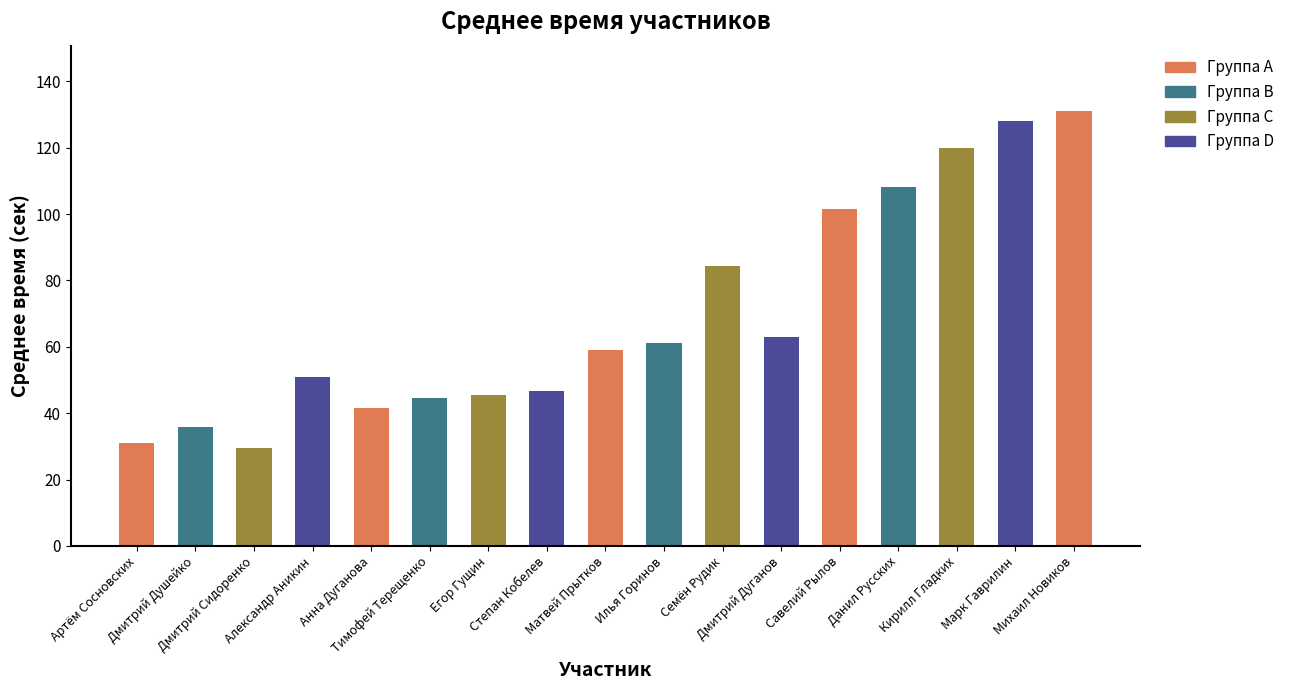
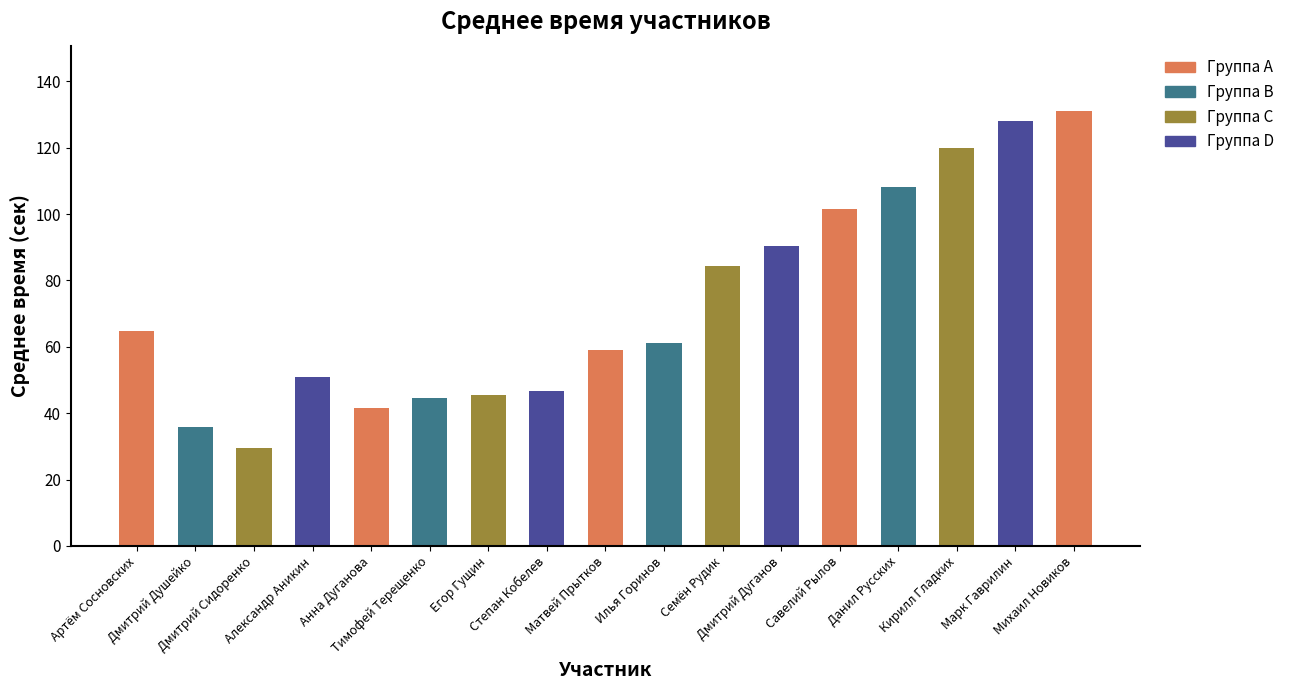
  {
-   "Артём Сосновских": 31,
+   "Артём Сосновских": 65,
    "Дмитрий Душейко": 36,
    "Дмитрий Сидоренко": 30,
    "Александр Аникин": 51,
    "Анна Дуганова": 41,
    "Тимофей Терещенко": 45,
    "Егор Гущин": 45,
    "Степан Кобелев": 47,
    "Матвей Прытков": 59,
    "Илья Горинов": 61,
    "Семён Рудик": 84,
-   "Дмитрий Дуганов": 63,
+   "Дмитрий Дуганов": 90,
    "Савелий Рылов": 102,
    "Данил Русских": 108,
    "Кирилл Гладких": 120,
    "Марк Гаврилин": 128,
    "Михаил Новиков": 131
  }
